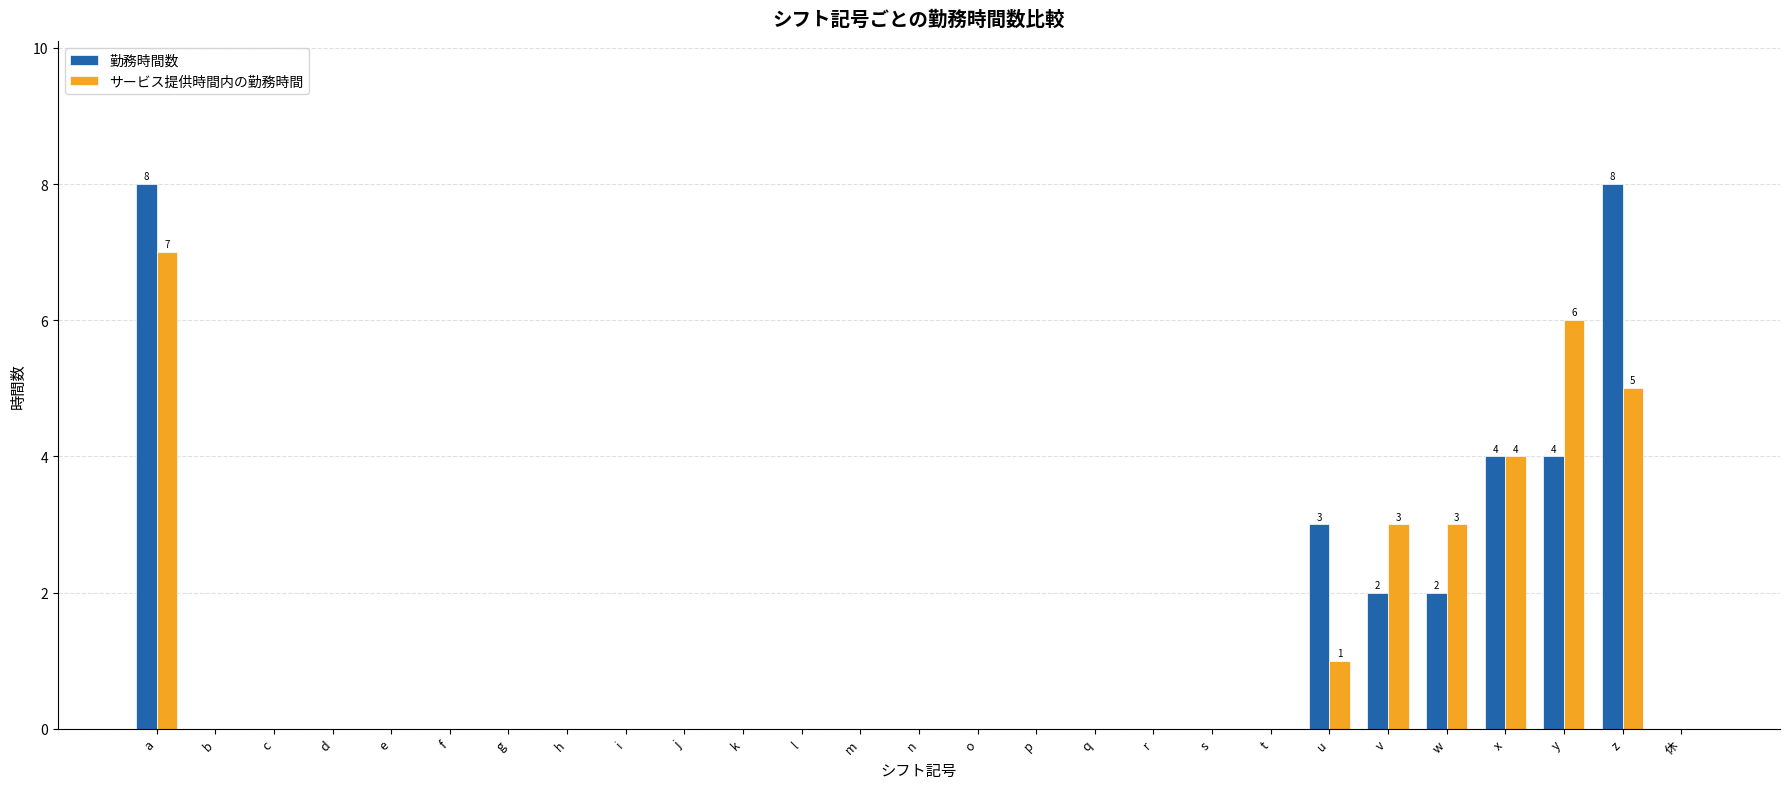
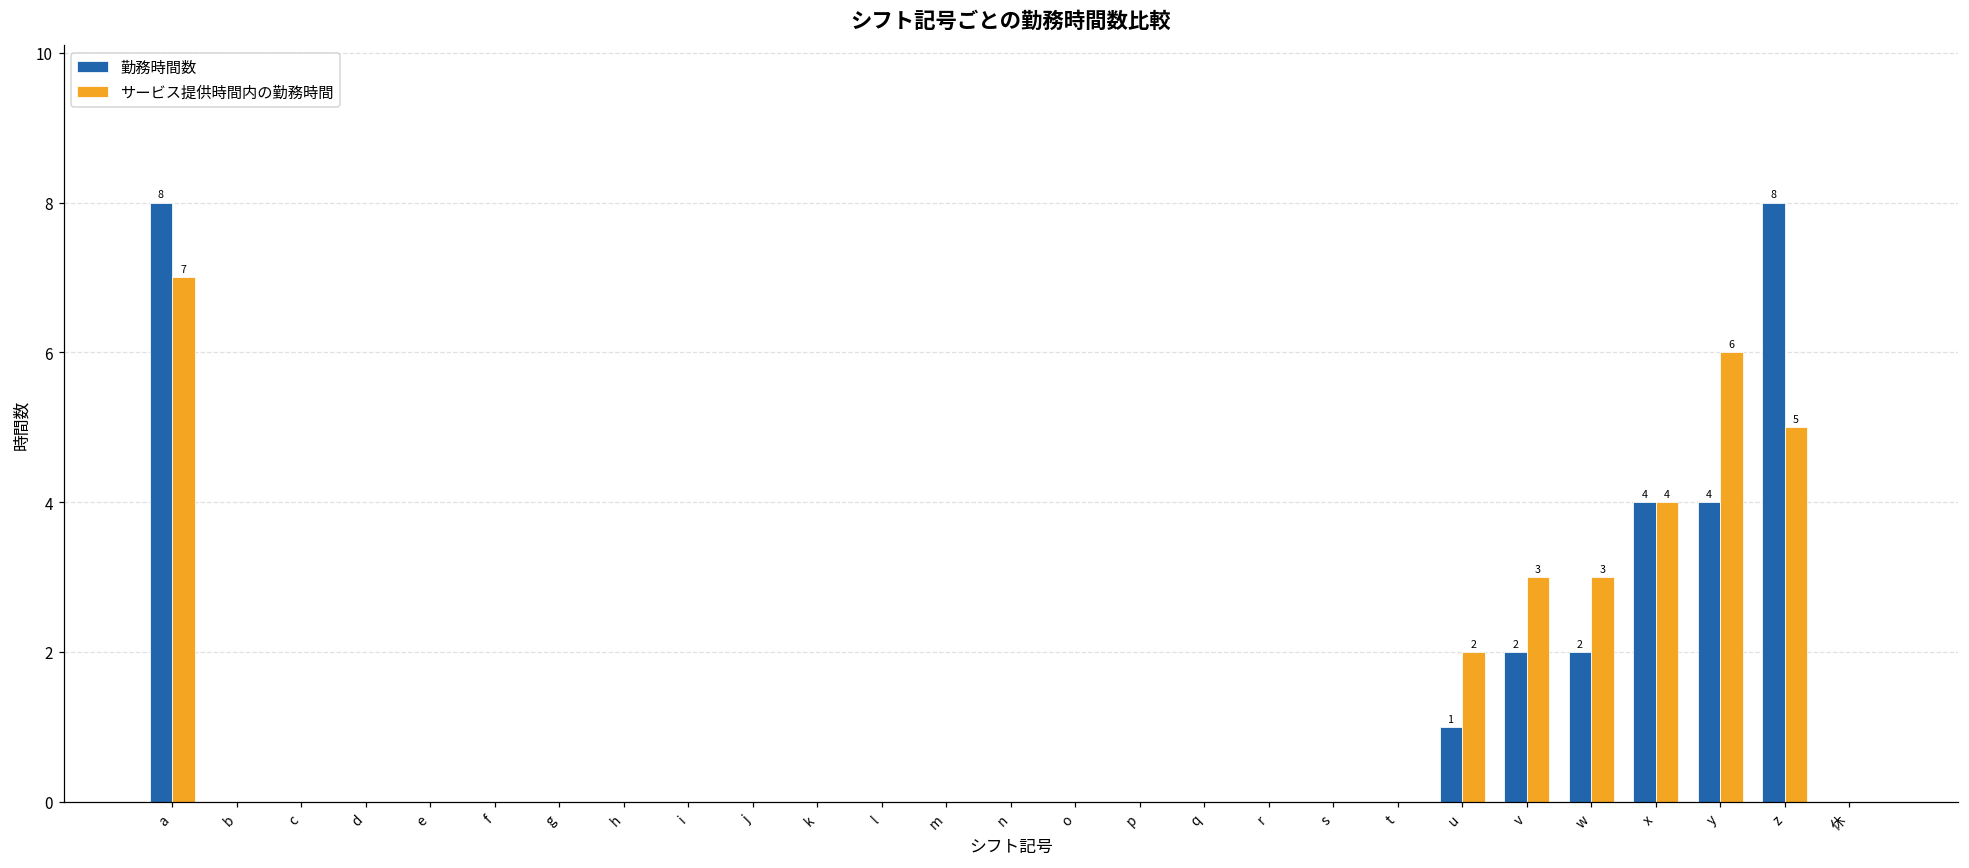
  {
    "勤務時間数": {
      "a": 8,
-     "u": 3,
+     "u": 1,
      "v": 2,
      "w": 2,
      "x": 4,
      "y": 4,
      "z": 8
    },
    "サービス提供時間内の勤務時間": {
      "a": 7,
-     "u": 1,
+     "u": 2,
      "v": 3,
      "w": 3,
      "x": 4,
      "y": 6,
      "z": 5
    }
  }
